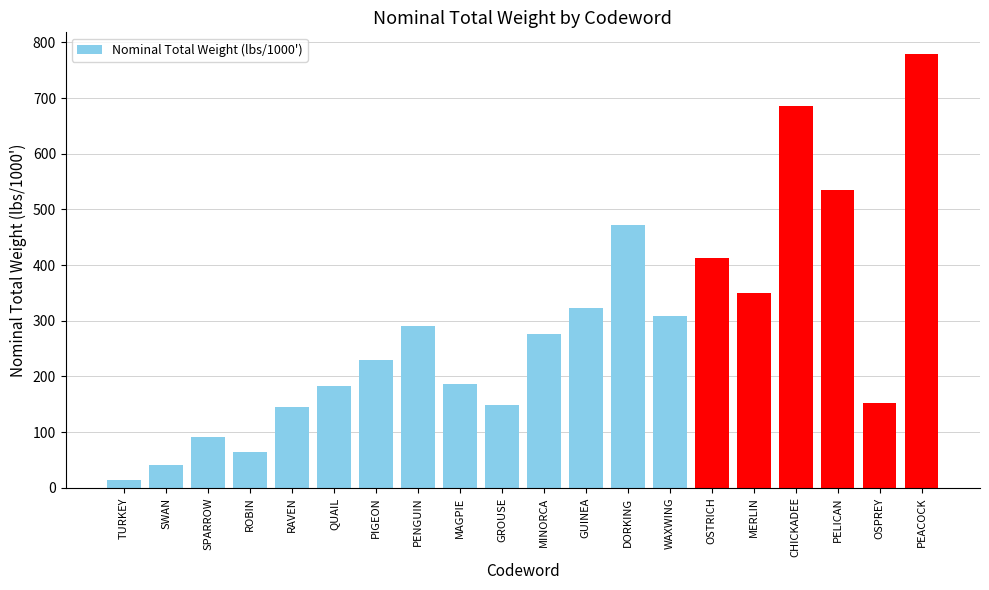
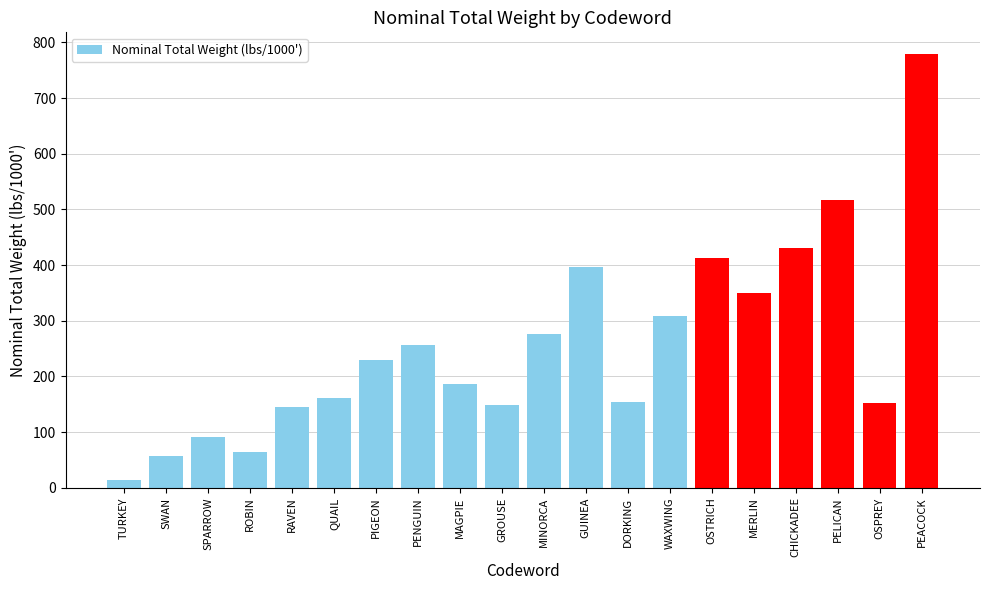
  {
    "TURKEY": 10,
-   "SWAN": 40,
+   "SWAN": 60,
    "SPARROW": 90,
    "ROBIN": 70,
    "RAVEN": 150,
-   "QUAIL": 180,
+   "QUAIL": 160,
    "PIGEON": 230,
-   "PENGUIN": 290,
+   "PENGUIN": 260,
    "MAGPIE": 190,
    "GROUSE": 150,
    "MINORCA": 280,
-   "GUINEA": 320,
-   "DORKING": 470,
+   "GUINEA": 400,
+   "DORKING": 150,
    "WAXWING": 310,
    "OSTRICH": 410,
    "MERLIN": 350,
-   "CHICKADEE": 690,
-   "PELICAN": 540,
+   "CHICKADEE": 430,
+   "PELICAN": 520,
    "OSPREY": 150,
    "PEACOCK": 780
  }
